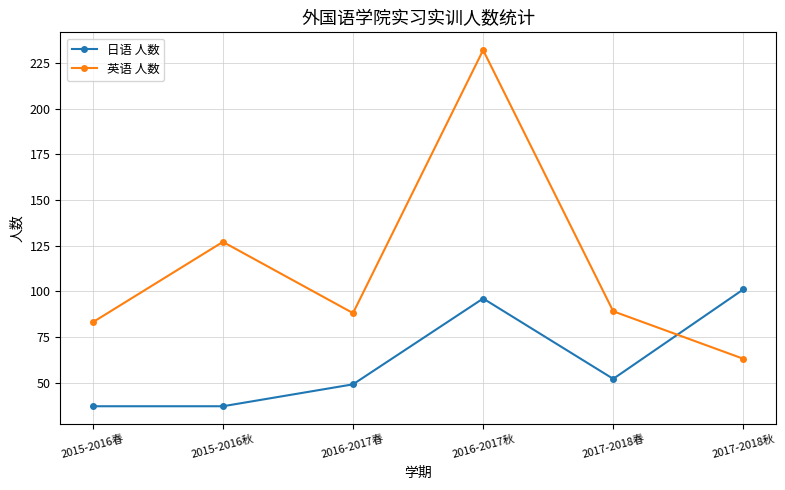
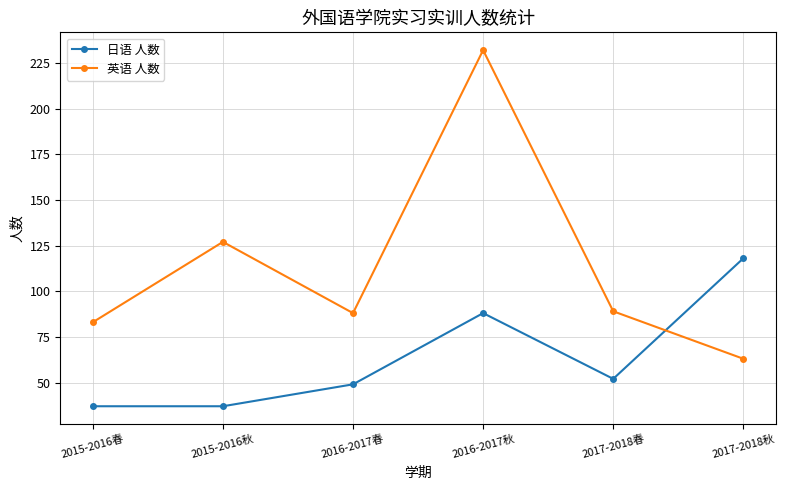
  {
    "日语 人数": {
      "2015-2016春": 37,
      "2015-2016秋": 37,
      "2016-2017春": 49,
-     "2016-2017秋": 96,
+     "2016-2017秋": 88,
      "2017-2018春": 52,
-     "2017-2018秋": 101
+     "2017-2018秋": 118
    },
    "英语 人数": {
      "2015-2016春": 83,
      "2015-2016秋": 127,
      "2016-2017春": 88,
      "2016-2017秋": 232,
      "2017-2018春": 89,
      "2017-2018秋": 63
    }
  }
